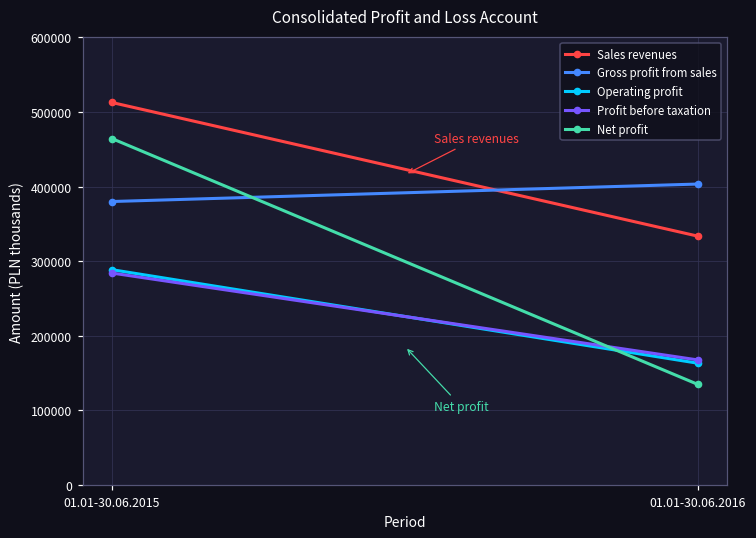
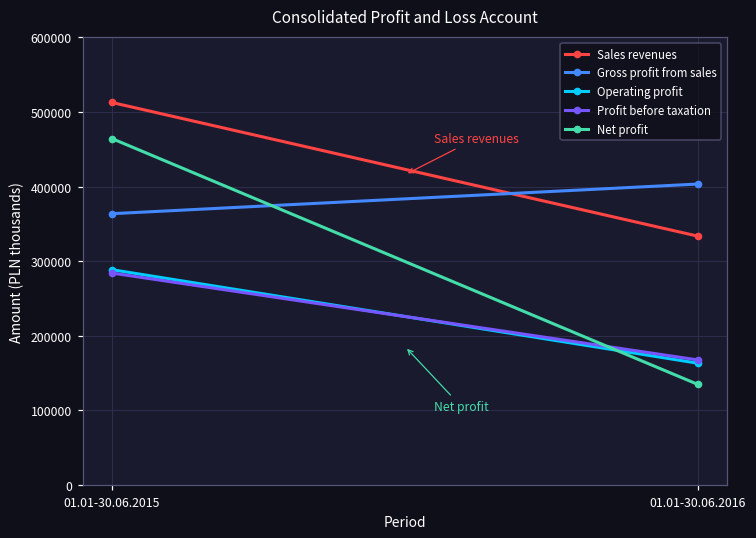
  {
    "Sales revenues": {
      "01.01-30.06.2015": 510000,
      "01.01-30.06.2016": 330000
    },
    "Gross profit from sales": {
-     "01.01-30.06.2015": 380000,
+     "01.01-30.06.2015": 360000,
      "01.01-30.06.2016": 400000
    },
    "Operating profit": {
      "01.01-30.06.2015": 290000,
      "01.01-30.06.2016": 160000
    },
    "Profit before taxation": {
      "01.01-30.06.2015": 280000,
      "01.01-30.06.2016": 170000
    },
    "Net profit": {
      "01.01-30.06.2015": 460000,
      "01.01-30.06.2016": 130000
    }
  }
